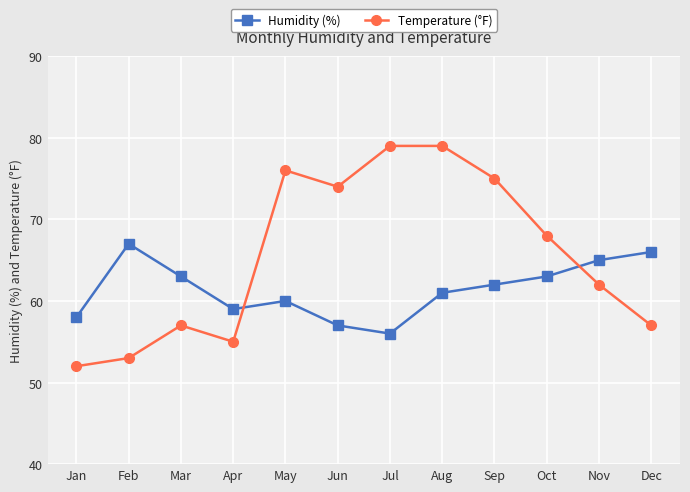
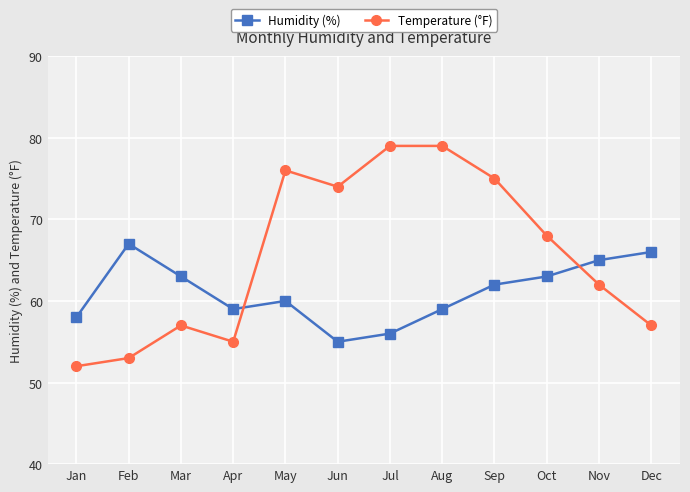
  {
    "Humidity (%)": {
      "Jan": 58,
      "Feb": 67,
      "Mar": 63,
      "Apr": 59,
      "May": 60,
-     "Jun": 57,
+     "Jun": 55,
      "Jul": 56,
-     "Aug": 61,
+     "Aug": 59,
      "Sep": 62,
      "Oct": 63,
      "Nov": 65,
      "Dec": 66
    },
    "Temperature (°F)": {
      "Jan": 52,
      "Feb": 53,
      "Mar": 57,
      "Apr": 55,
      "May": 76,
      "Jun": 74,
      "Jul": 79,
      "Aug": 79,
      "Sep": 75,
      "Oct": 68,
      "Nov": 62,
      "Dec": 57
    }
  }
